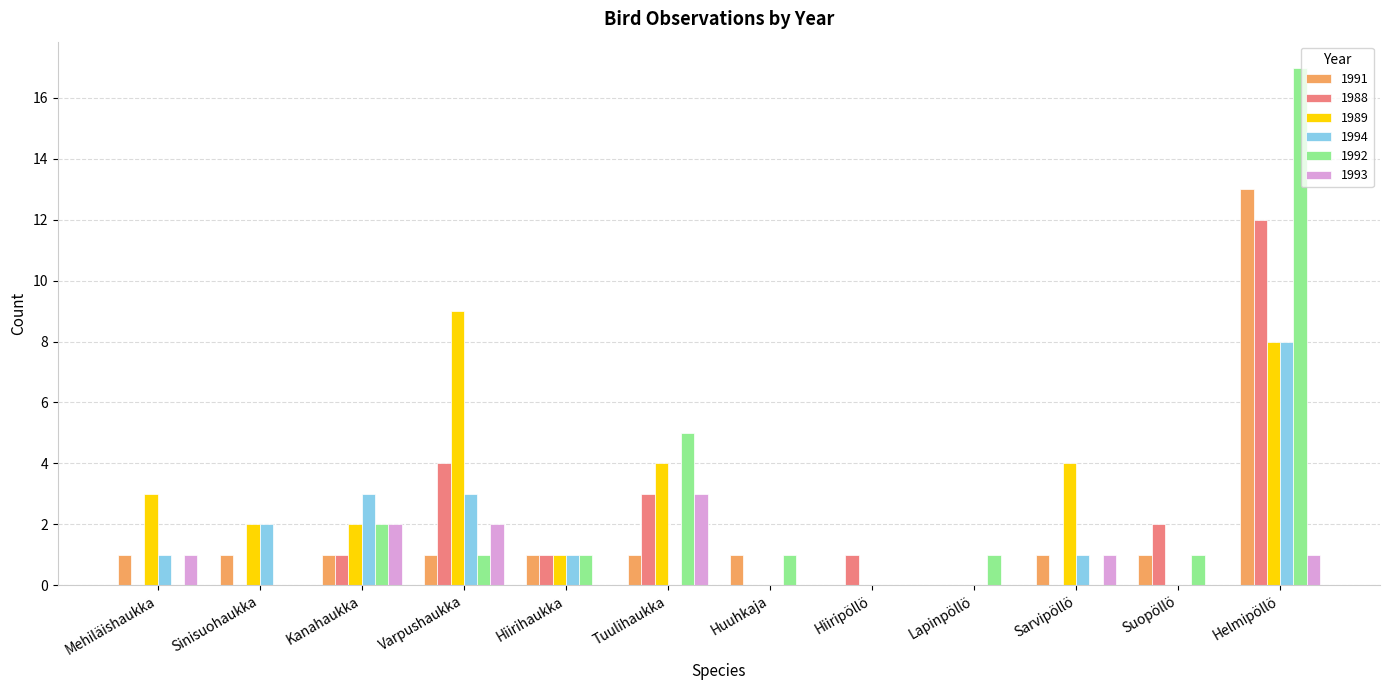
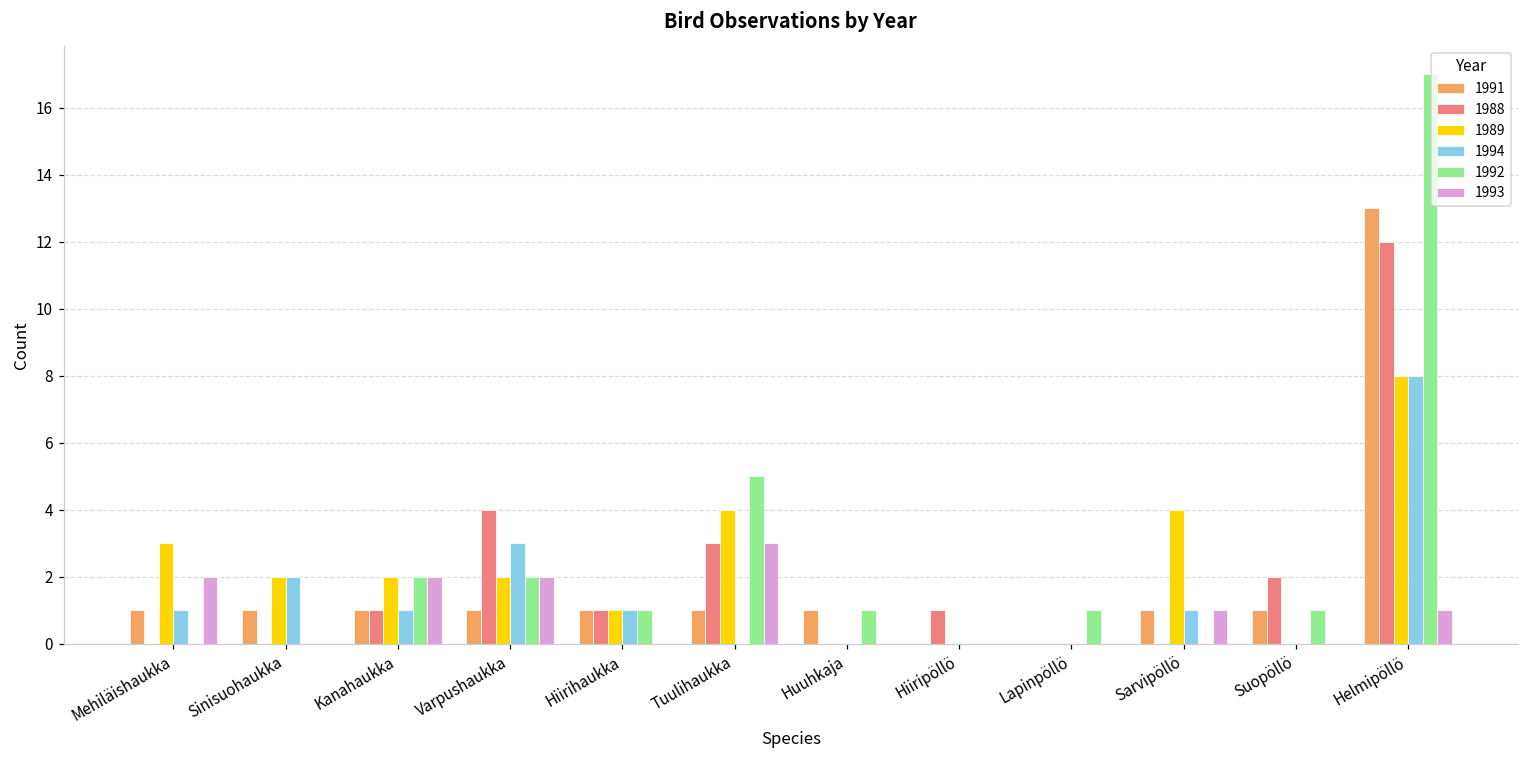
  {
    "1989": {
      "Mehiläishaukka": 3,
      "Sinisuohaukka": 2,
      "Kanahaukka": 2,
-     "Varpushaukka": 9,
+     "Varpushaukka": 2,
      "Hiirihaukka": 1,
      "Tuulihaukka": 4,
      "Huuhkaja": 0,
      "Hiiripöllö": 0,
      "Lapinpöllö": 0,
      "Sarvipöllö": 4,
      "Suopöllö": 0,
      "Helmipöllö": 8
    },
    "1994": {
      "Mehiläishaukka": 1,
      "Sinisuohaukka": 2,
-     "Kanahaukka": 3,
+     "Kanahaukka": 1,
      "Varpushaukka": 3,
      "Hiirihaukka": 1,
      "Tuulihaukka": 0,
      "Huuhkaja": 0,
      "Hiiripöllö": 0,
      "Lapinpöllö": 0,
      "Sarvipöllö": 1,
      "Suopöllö": 0,
      "Helmipöllö": 8
    },
    "1992": {
      "Mehiläishaukka": 0,
      "Sinisuohaukka": 0,
      "Kanahaukka": 2,
-     "Varpushaukka": 1,
+     "Varpushaukka": 2,
      "Hiirihaukka": 1,
      "Tuulihaukka": 5,
      "Huuhkaja": 1,
      "Hiiripöllö": 0,
      "Lapinpöllö": 1,
      "Sarvipöllö": 0,
      "Suopöllö": 1,
      "Helmipöllö": 17
    },
    "1993": {
-     "Mehiläishaukka": 1,
+     "Mehiläishaukka": 2,
      "Sinisuohaukka": 0,
      "Kanahaukka": 2,
      "Varpushaukka": 2,
      "Hiirihaukka": 0,
      "Tuulihaukka": 3,
      "Huuhkaja": 0,
      "Hiiripöllö": 0,
      "Lapinpöllö": 0,
      "Sarvipöllö": 1,
      "Suopöllö": 0,
      "Helmipöllö": 1
    }
  }
